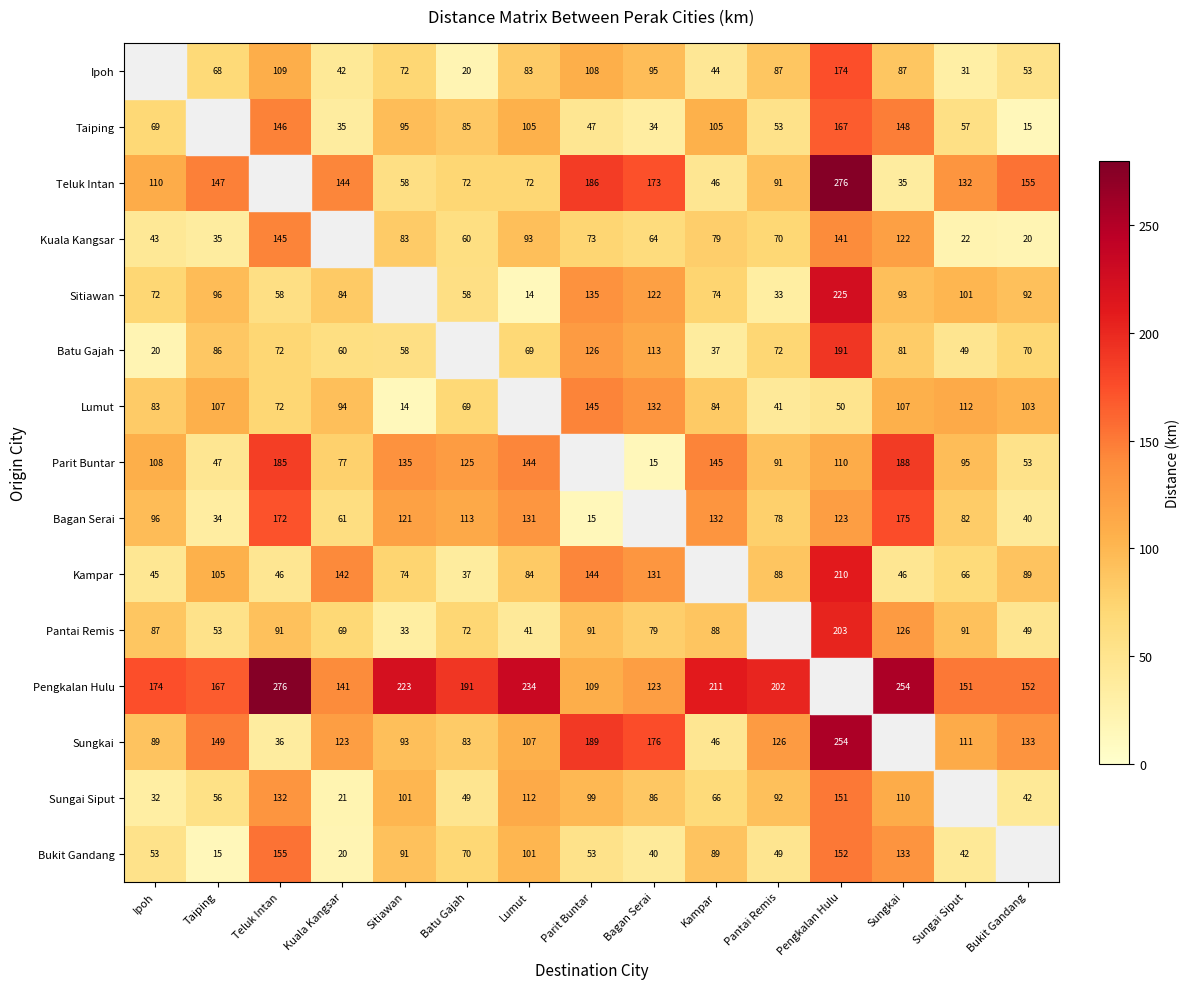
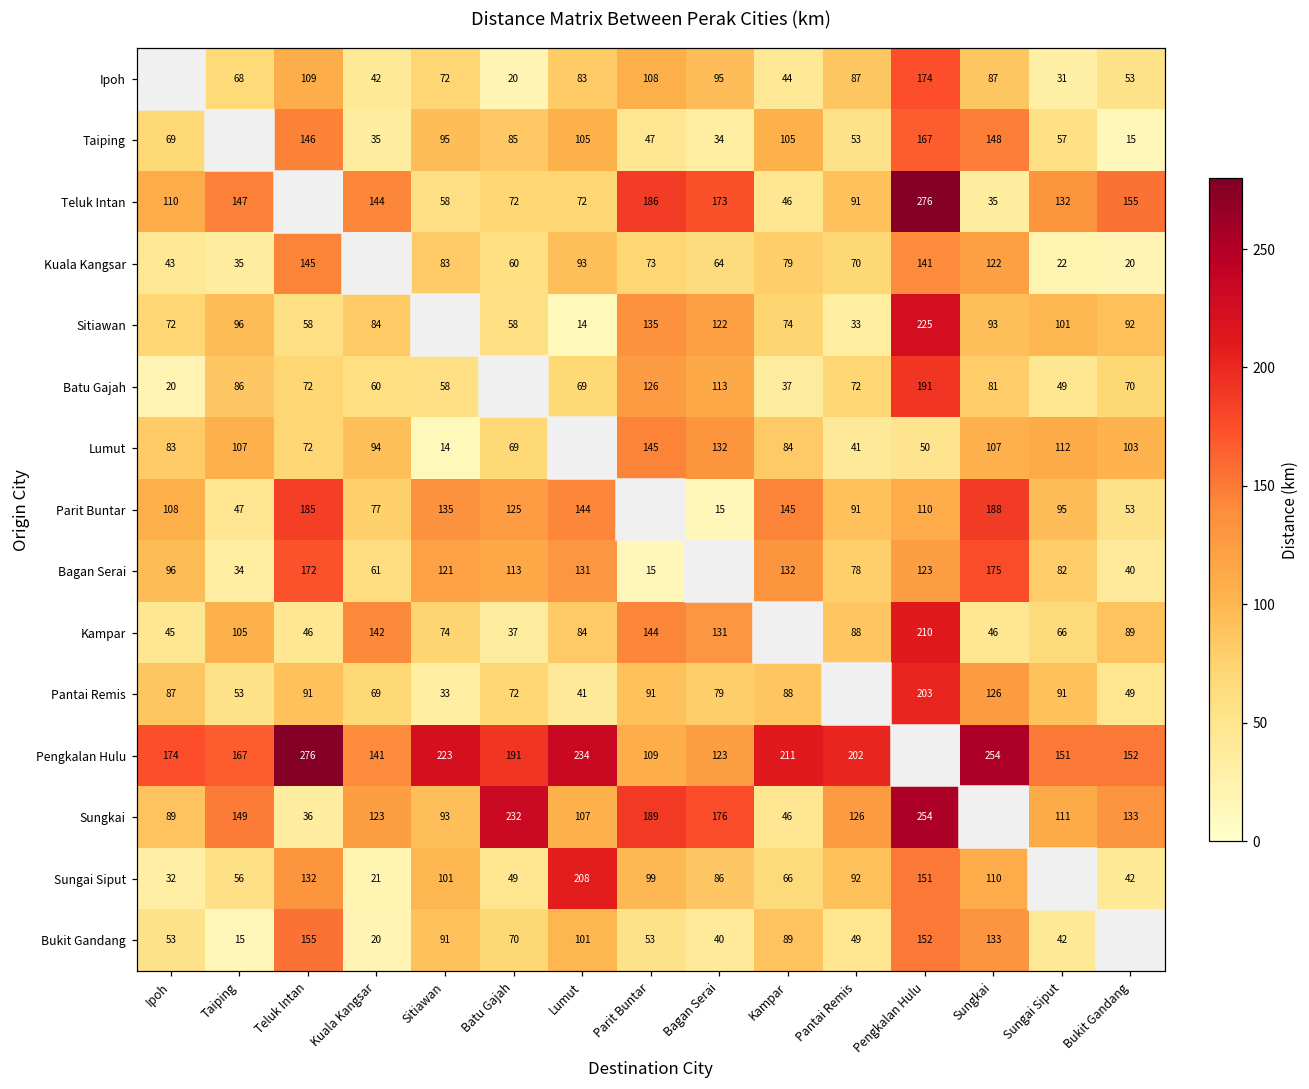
  {
    "Sungkai": {
      "Ipoh": 89,
      "Taiping": 149,
      "Teluk Intan": 36,
      "Kuala Kangsar": 123,
      "Sitiawan": 93,
-     "Batu Gajah": 83,
+     "Batu Gajah": 232,
      "Lumut": 107,
      "Parit Buntar": 189,
      "Bagan Serai": 176,
      "Kampar": 46,
      "Pantai Remis": 126,
      "Pengkalan Hulu": 254,
      "Sungai Siput": 111,
      "Bukit Gandang": 133
    },
    "Sungai Siput": {
      "Ipoh": 32,
      "Taiping": 56,
      "Teluk Intan": 132,
      "Kuala Kangsar": 21,
      "Sitiawan": 101,
      "Batu Gajah": 49,
-     "Lumut": 112,
+     "Lumut": 208,
      "Parit Buntar": 99,
      "Bagan Serai": 86,
      "Kampar": 66,
      "Pantai Remis": 92,
      "Pengkalan Hulu": 151,
      "Sungkai": 110,
      "Bukit Gandang": 42
    }
  }
